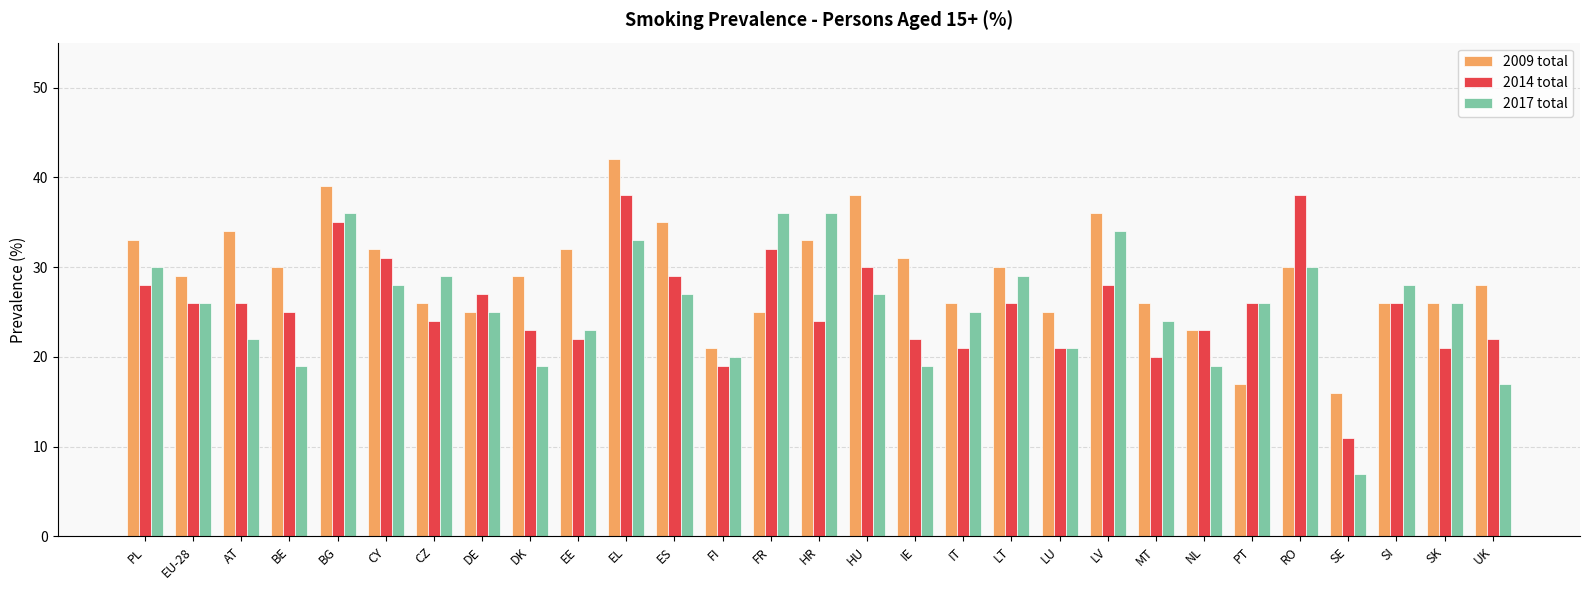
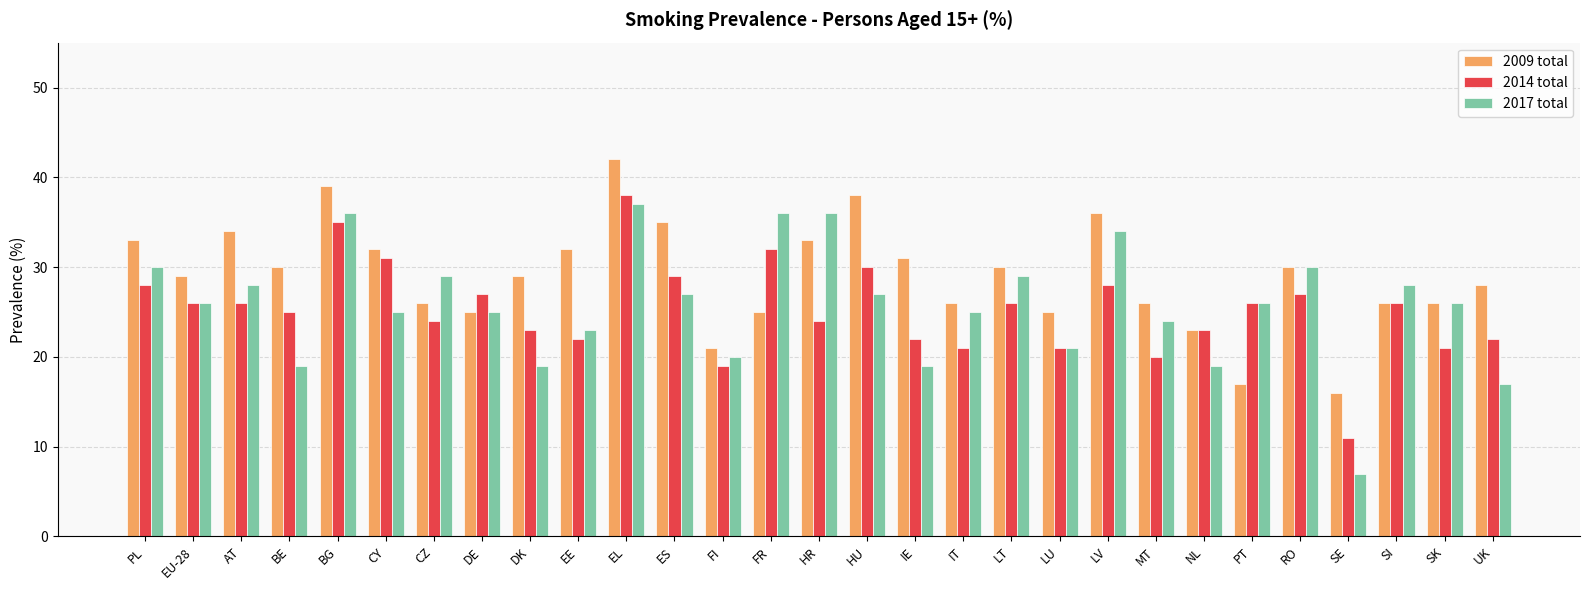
  {
    "2009 total": {
      "PL": 33,
      "EU-28": 29,
      "AT": 34,
      "BE": 30,
      "BG": 39,
      "CY": 32,
      "CZ": 26,
      "DE": 25,
      "DK": 29,
      "EE": 32,
      "EL": 42,
      "ES": 35,
      "FI": 21,
      "FR": 25,
      "HR": 33,
      "HU": 38,
      "IE": 31,
      "IT": 26,
      "LT": 30,
      "LU": 25,
      "LV": 36,
      "MT": 26,
      "NL": 23,
      "PT": 17,
      "RO": 30,
      "SE": 16,
      "SI": 26,
      "SK": 26,
      "UK": 28
    },
    "2014 total": {
      "PL": 28,
      "EU-28": 26,
      "AT": 26,
      "BE": 25,
      "BG": 35,
      "CY": 31,
      "CZ": 24,
      "DE": 27,
      "DK": 23,
      "EE": 22,
      "EL": 38,
      "ES": 29,
      "FI": 19,
      "FR": 32,
      "HR": 24,
      "HU": 30,
      "IE": 22,
      "IT": 21,
      "LT": 26,
      "LU": 21,
      "LV": 28,
      "MT": 20,
      "NL": 23,
      "PT": 26,
-     "RO": 38,
+     "RO": 27,
      "SE": 11,
      "SI": 26,
      "SK": 21,
      "UK": 22
    },
    "2017 total": {
      "PL": 30,
      "EU-28": 26,
-     "AT": 22,
+     "AT": 28,
      "BE": 19,
      "BG": 36,
-     "CY": 28,
+     "CY": 25,
      "CZ": 29,
      "DE": 25,
      "DK": 19,
      "EE": 23,
-     "EL": 33,
+     "EL": 37,
      "ES": 27,
      "FI": 20,
      "FR": 36,
      "HR": 36,
      "HU": 27,
      "IE": 19,
      "IT": 25,
      "LT": 29,
      "LU": 21,
      "LV": 34,
      "MT": 24,
      "NL": 19,
      "PT": 26,
      "RO": 30,
      "SE": 7,
      "SI": 28,
      "SK": 26,
      "UK": 17
    }
  }
